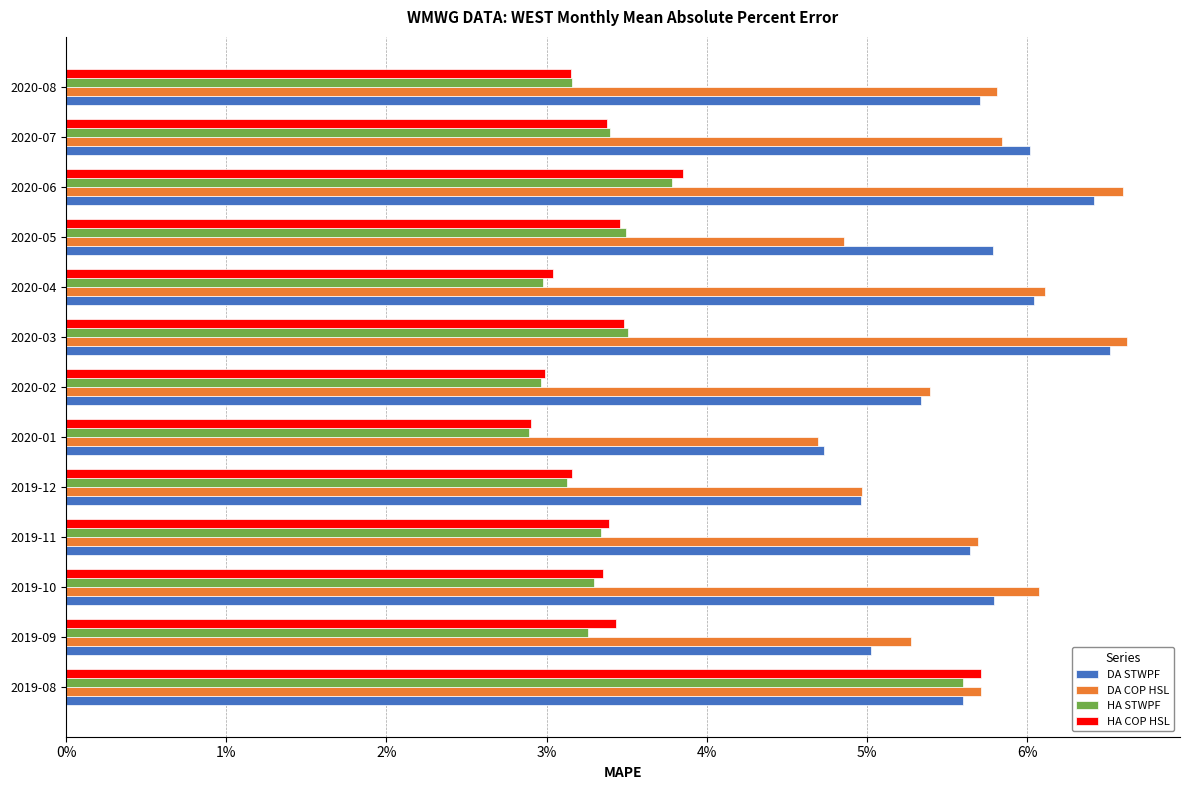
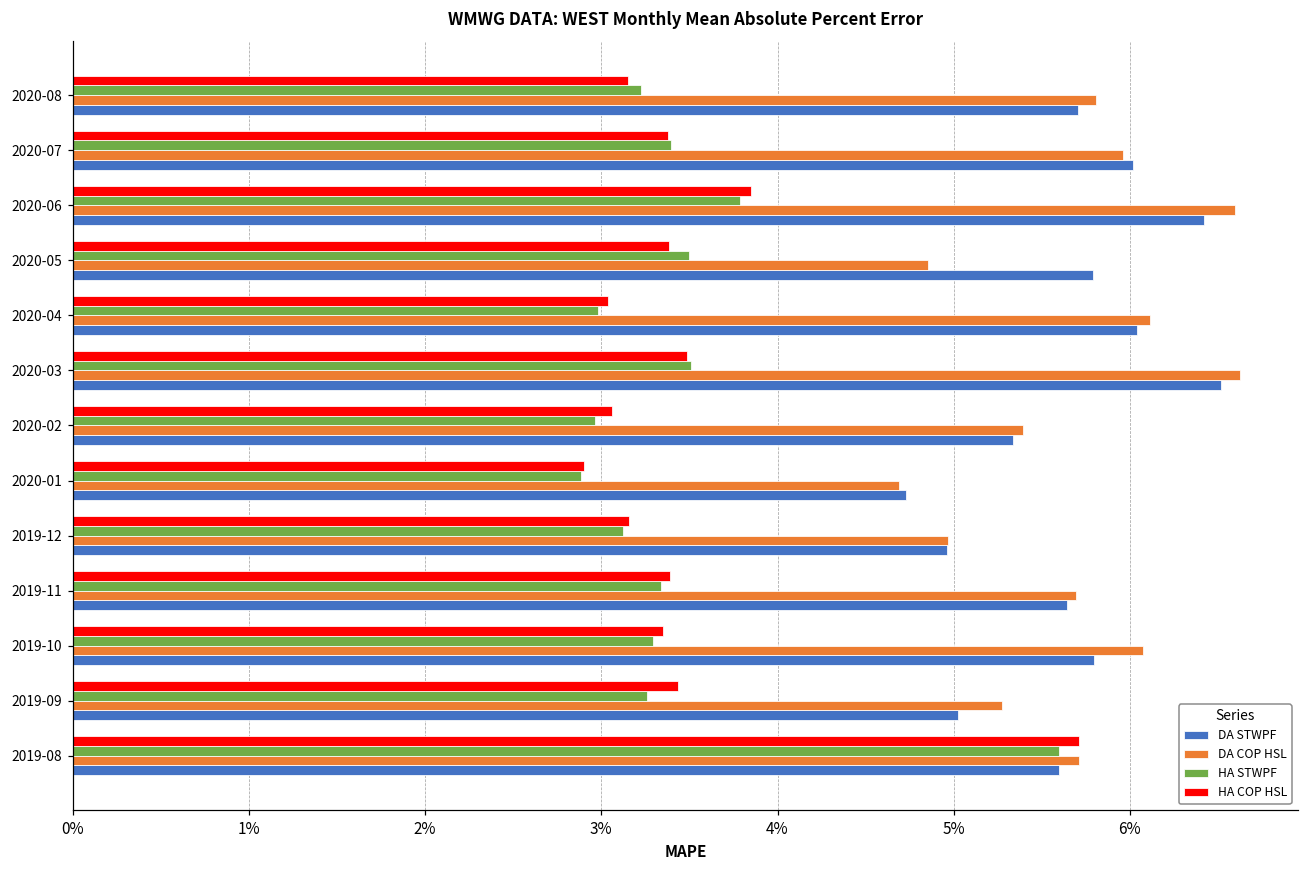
  {
    "DA STWPF": {
      "2020-08": "5.71%",
      "2020-07": "6.02%",
      "2020-06": "6.42%",
      "2020-05": "5.79%",
      "2020-04": "6.04%",
      "2020-03": "6.52%",
      "2020-02": "5.34%",
      "2020-01": "4.73%",
      "2019-12": "4.96%",
      "2019-11": "5.64%",
      "2019-10": "5.80%",
      "2019-09": "5.03%",
      "2019-08": "5.60%"
    },
    "DA COP HSL": {
      "2020-08": "5.81%",
-     "2020-07": "5.84%",
+     "2020-07": "5.96%",
      "2020-06": "6.60%",
      "2020-05": "4.86%",
      "2020-04": "6.11%",
      "2020-03": "6.62%",
      "2020-02": "5.40%",
      "2020-01": "4.69%",
      "2019-12": "4.97%",
      "2019-11": "5.69%",
      "2019-10": "6.07%",
      "2019-09": "5.27%",
      "2019-08": "5.71%"
    },
    "HA STWPF": {
-     "2020-08": "3.16%",
+     "2020-08": "3.23%",
      "2020-07": "3.39%",
      "2020-06": "3.78%",
      "2020-05": "3.50%",
      "2020-04": "2.98%",
      "2020-03": "3.51%",
      "2020-02": "2.96%",
      "2020-01": "2.89%",
      "2019-12": "3.13%",
      "2019-11": "3.34%",
      "2019-10": "3.30%",
      "2019-09": "3.26%",
      "2019-08": "5.60%"
    },
    "HA COP HSL": {
      "2020-08": "3.15%",
      "2020-07": "3.38%",
      "2020-06": "3.85%",
-     "2020-05": "3.46%",
+     "2020-05": "3.39%",
      "2020-04": "3.04%",
      "2020-03": "3.49%",
-     "2020-02": "2.99%",
+     "2020-02": "3.06%",
      "2020-01": "2.90%",
      "2019-12": "3.16%",
      "2019-11": "3.39%",
      "2019-10": "3.35%",
      "2019-09": "3.43%",
      "2019-08": "5.71%"
    }
  }
